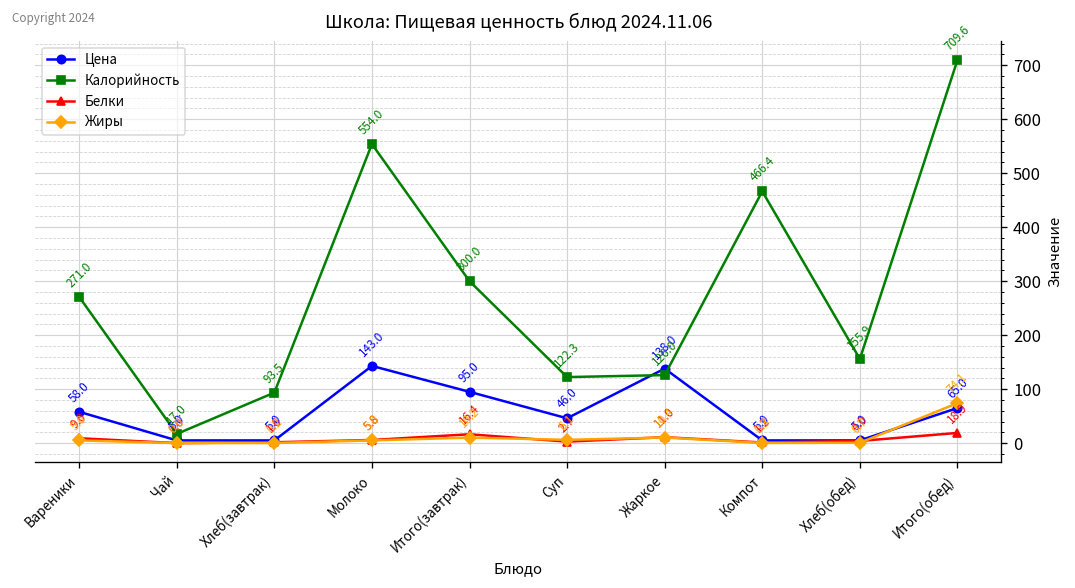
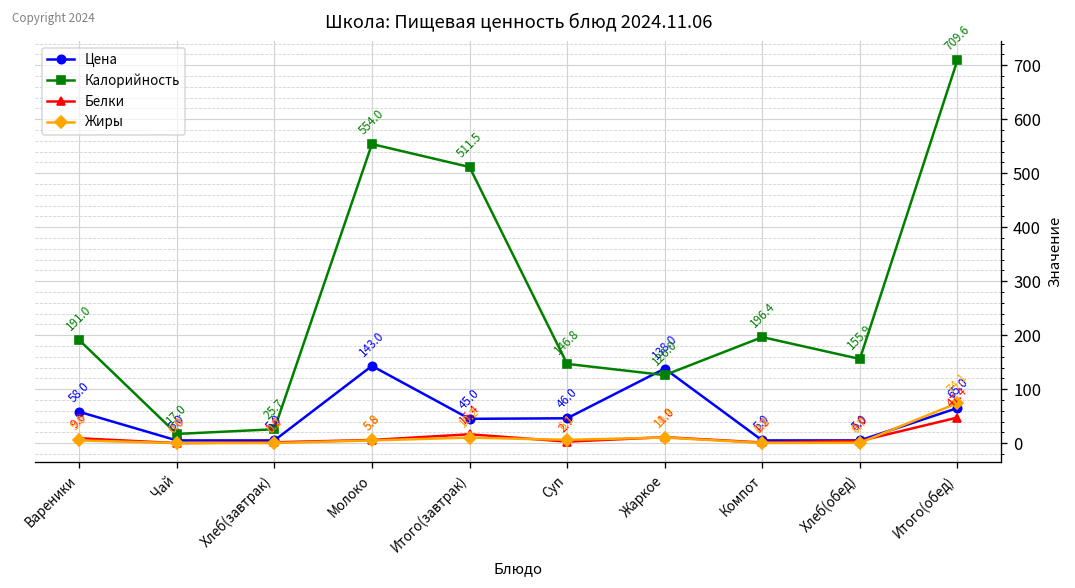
  {
    "Цена": {
      "Вареники": 58.0,
      "Молоко": 143.0,
-     "Итого(завтрак)": 95.0,
+     "Итого(завтрак)": 45.0,
      "Суп": 46.0
    },
    "Калорийность": {
-     "Вареники": 271.0,
-     "Хлеб(завтрак)": 93.5,
+     "Вареники": 191.0,
+     "Хлеб(завтрак)": 25.7,
      "Молоко": 554.0,
-     "Итого(завтрак)": 300.0,
-     "Суп": 122.3,
-     "Компот": 466.4,
+     "Итого(завтрак)": 511.5,
+     "Суп": 146.8,
+     "Компот": 196.4,
      "Хлеб(обед)": 155.9,
      "Итого(обед)": 709.6
    },
    "Белки": {
-     "Итого(обед)": 18.9
+     "Итого(обед)": 47.4
    }
  }
